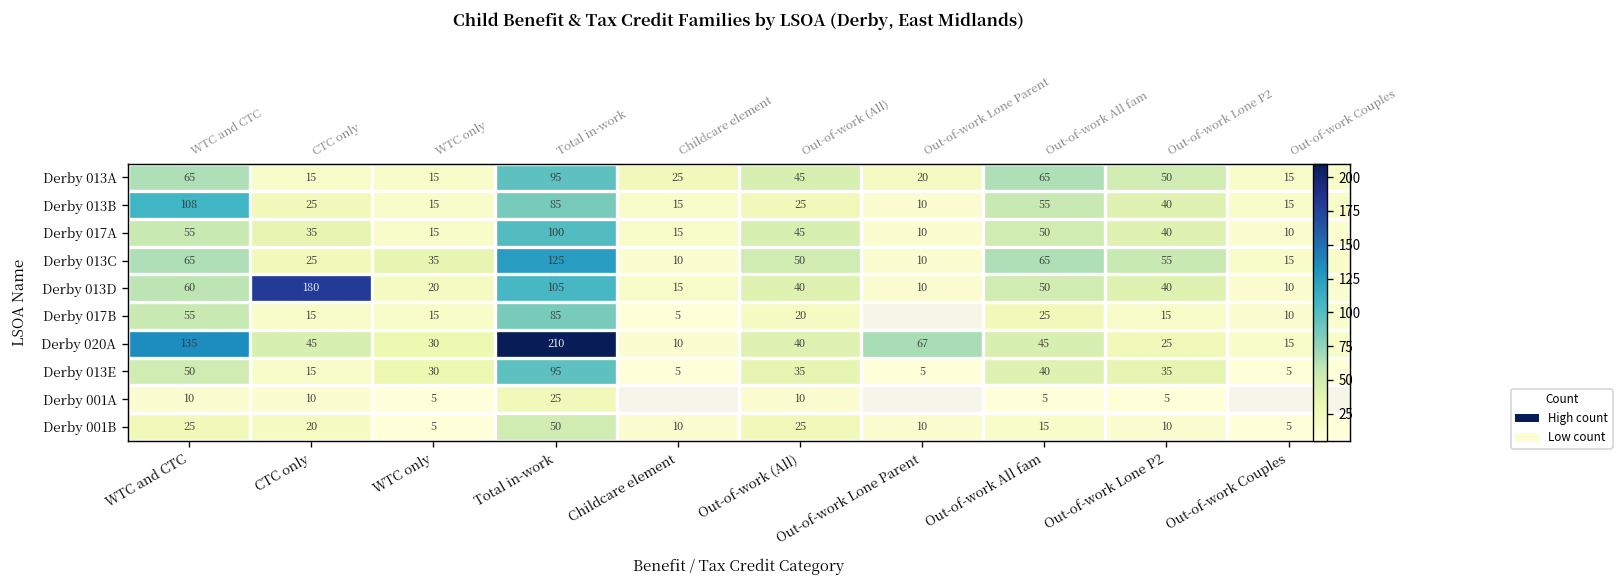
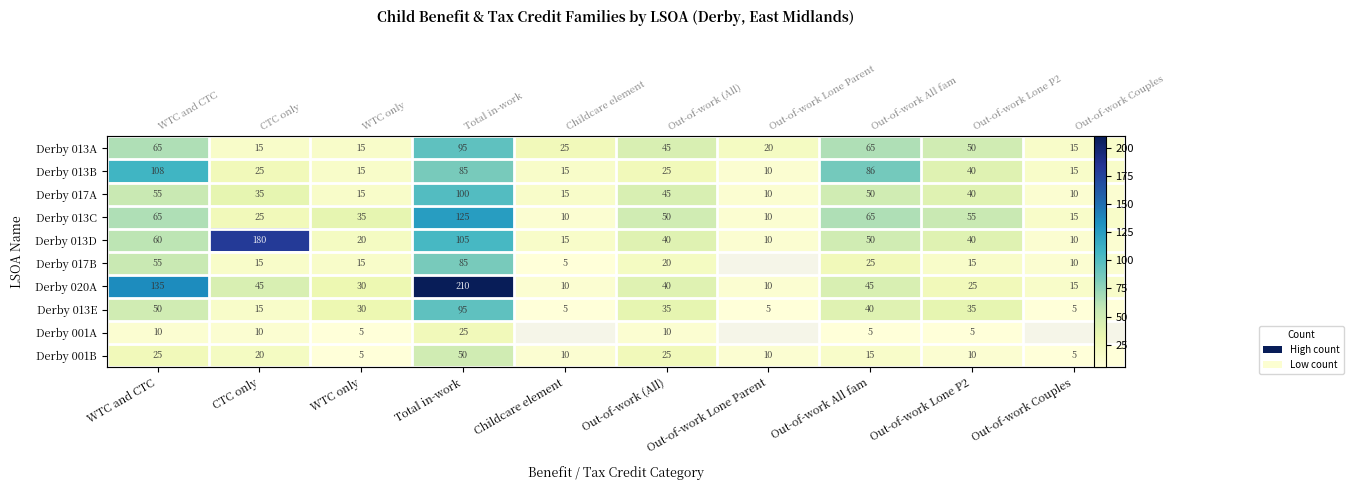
  {
    "Derby 013A": {
      "WTC and CTC": 65,
      "CTC only": 15,
      "WTC only": 15,
      "Total in-work": 95,
      "Childcare element": 25,
      "Out-of-work (All)": 45,
      "Out-of-work Lone Parent": 20,
      "Out-of-work All fam": 65,
      "Out-of-work Lone P2": 50,
      "Out-of-work Couples": 15
    },
    "Derby 013B": {
      "WTC and CTC": 108,
      "CTC only": 25,
      "WTC only": 15,
      "Total in-work": 85,
      "Childcare element": 15,
      "Out-of-work (All)": 25,
      "Out-of-work Lone Parent": 10,
-     "Out-of-work All fam": 55,
+     "Out-of-work All fam": 86,
      "Out-of-work Lone P2": 40,
      "Out-of-work Couples": 15
    },
    "Derby 017A": {
      "WTC and CTC": 55,
      "CTC only": 35,
      "WTC only": 15,
      "Total in-work": 100,
      "Childcare element": 15,
      "Out-of-work (All)": 45,
      "Out-of-work Lone Parent": 10,
      "Out-of-work All fam": 50,
      "Out-of-work Lone P2": 40,
      "Out-of-work Couples": 10
    },
    "Derby 013C": {
      "WTC and CTC": 65,
      "CTC only": 25,
      "WTC only": 35,
      "Total in-work": 125,
      "Childcare element": 10,
      "Out-of-work (All)": 50,
      "Out-of-work Lone Parent": 10,
      "Out-of-work All fam": 65,
      "Out-of-work Lone P2": 55,
      "Out-of-work Couples": 15
    },
    "Derby 013D": {
      "WTC and CTC": 60,
      "CTC only": 180,
      "WTC only": 20,
      "Total in-work": 105,
      "Childcare element": 15,
      "Out-of-work (All)": 40,
      "Out-of-work Lone Parent": 10,
      "Out-of-work All fam": 50,
      "Out-of-work Lone P2": 40,
      "Out-of-work Couples": 10
    },
    "Derby 017B": {
      "WTC and CTC": 55,
      "CTC only": 15,
      "WTC only": 15,
      "Total in-work": 85,
      "Childcare element": 5,
      "Out-of-work (All)": 20,
      "Out-of-work All fam": 25,
      "Out-of-work Lone P2": 15,
      "Out-of-work Couples": 10
    },
    "Derby 020A": {
      "WTC and CTC": 135,
      "CTC only": 45,
      "WTC only": 30,
      "Total in-work": 210,
      "Childcare element": 10,
      "Out-of-work (All)": 40,
-     "Out-of-work Lone Parent": 67,
+     "Out-of-work Lone Parent": 10,
      "Out-of-work All fam": 45,
      "Out-of-work Lone P2": 25,
      "Out-of-work Couples": 15
    },
    "Derby 013E": {
      "WTC and CTC": 50,
      "CTC only": 15,
      "WTC only": 30,
      "Total in-work": 95,
      "Childcare element": 5,
      "Out-of-work (All)": 35,
      "Out-of-work Lone Parent": 5,
      "Out-of-work All fam": 40,
      "Out-of-work Lone P2": 35,
      "Out-of-work Couples": 5
    },
    "Derby 001A": {
      "WTC and CTC": 10,
      "CTC only": 10,
      "WTC only": 5,
      "Total in-work": 25,
      "Out-of-work (All)": 10,
      "Out-of-work All fam": 5,
      "Out-of-work Lone P2": 5
    },
    "Derby 001B": {
      "WTC and CTC": 25,
      "CTC only": 20,
      "WTC only": 5,
      "Total in-work": 50,
      "Childcare element": 10,
      "Out-of-work (All)": 25,
      "Out-of-work Lone Parent": 10,
      "Out-of-work All fam": 15,
      "Out-of-work Lone P2": 10,
      "Out-of-work Couples": 5
    }
  }
